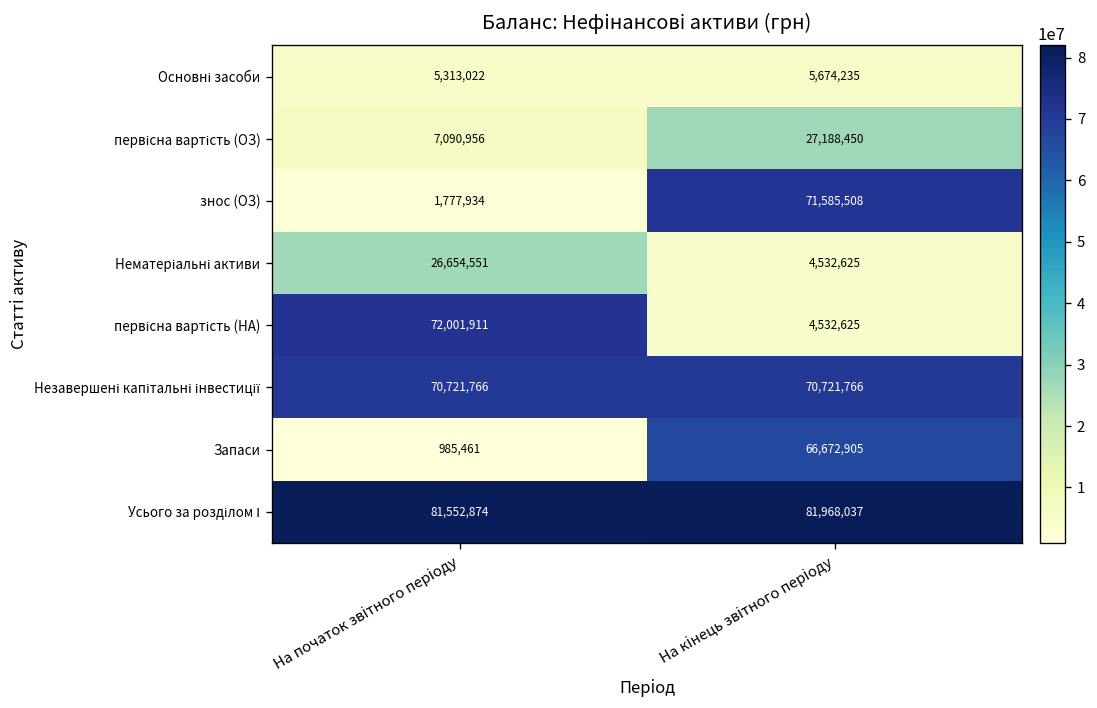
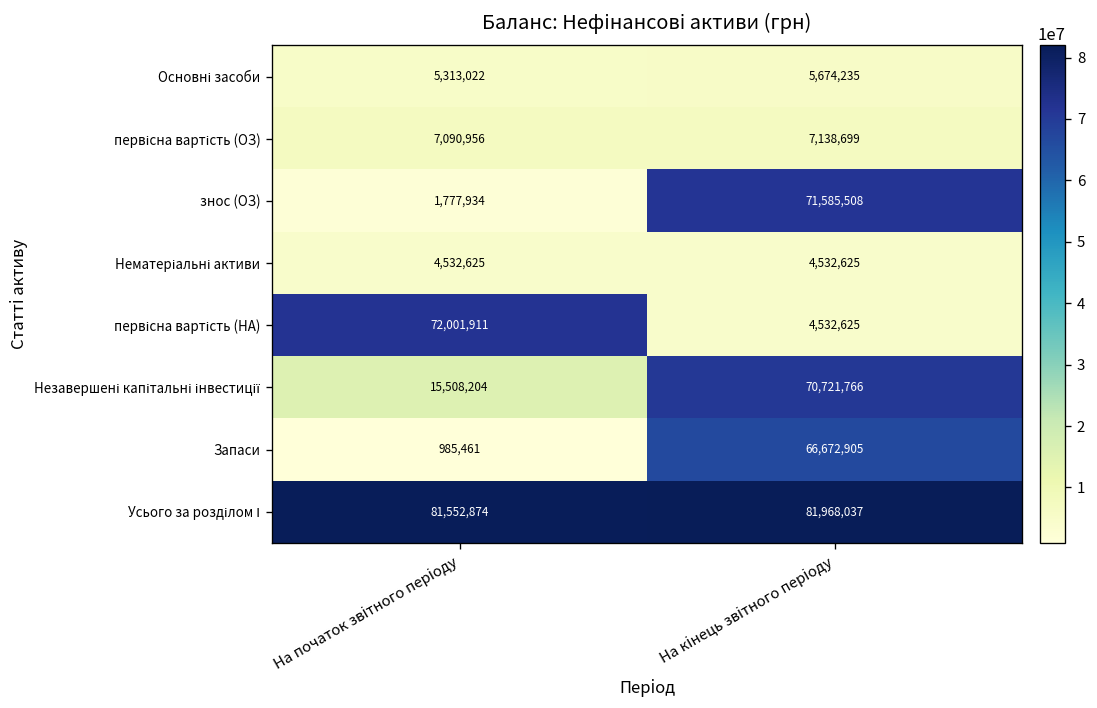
  {
    "Основні засоби": {
      "На початок звітного періоду": "5,313,022",
      "На кінець звітного періоду": "5,674,235"
    },
    "первісна вартість (ОЗ)": {
      "На початок звітного періоду": "7,090,956",
-     "На кінець звітного періоду": "27,188,450"
+     "На кінець звітного періоду": "7,138,699"
    },
    "знос (ОЗ)": {
      "На початок звітного періоду": "1,777,934",
      "На кінець звітного періоду": "71,585,508"
    },
    "Нематеріальні активи": {
-     "На початок звітного періоду": "26,654,551",
+     "На початок звітного періоду": "4,532,625",
      "На кінець звітного періоду": "4,532,625"
    },
    "первісна вартість (НА)": {
      "На початок звітного періоду": "72,001,911",
      "На кінець звітного періоду": "4,532,625"
    },
    "Незавершені капітальні інвестиції": {
-     "На початок звітного періоду": "70,721,766",
+     "На початок звітного періоду": "15,508,204",
      "На кінець звітного періоду": "70,721,766"
    },
    "Запаси": {
      "На початок звітного періоду": "985,461",
      "На кінець звітного періоду": "66,672,905"
    },
    "Усього за розділом І": {
      "На початок звітного періоду": "81,552,874",
      "На кінець звітного періоду": "81,968,037"
    }
  }
